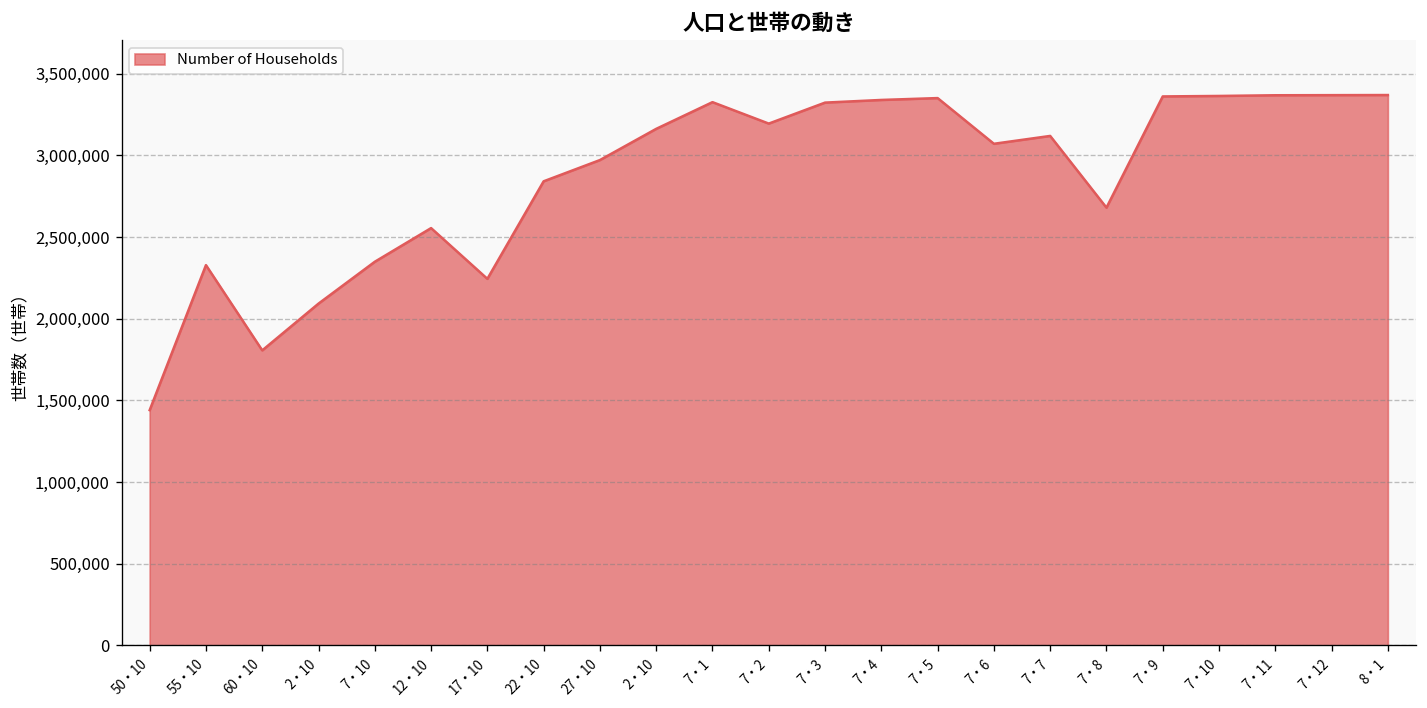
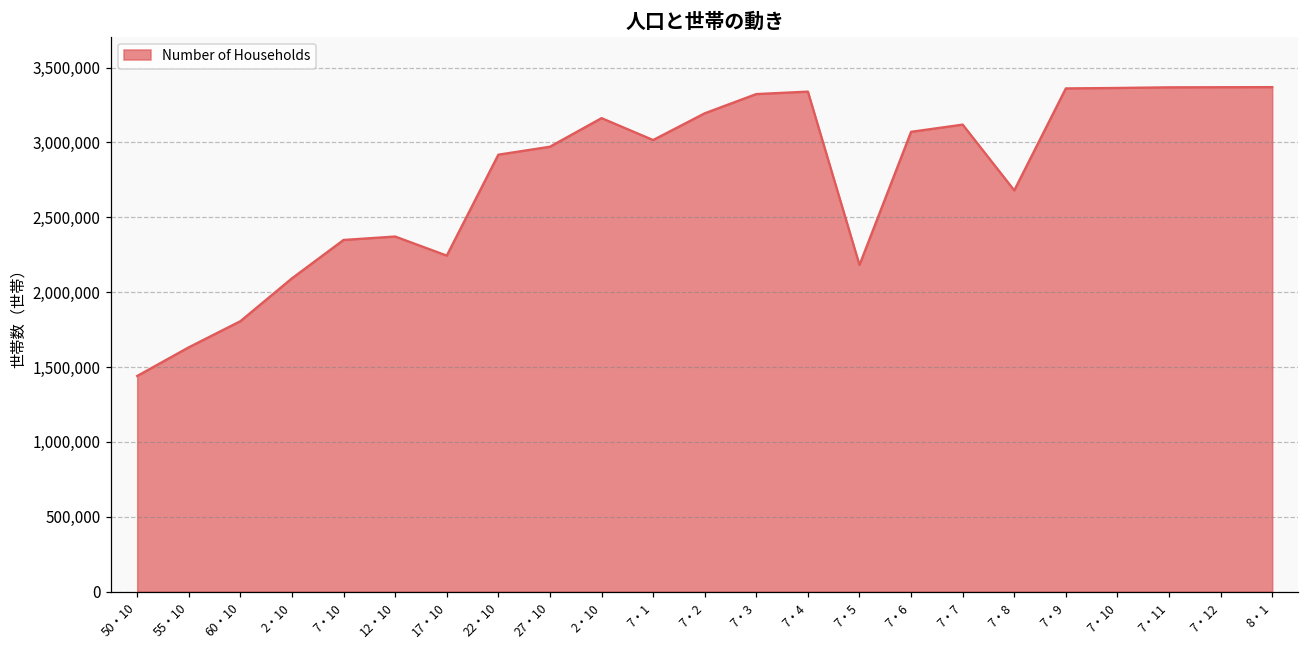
  {
    "50・10": "1,440,000",
-   "55・10": "2,330,000",
+   "55・10": "1,630,000",
    "60・10": "1,810,000",
-   "12・10": "2,560,000",
+   "12・10": "2,370,000",
    "17・10": "2,240,000",
-   "22・10": "2,840,000",
+   "22・10": "2,920,000",
    "27・10": "2,970,000",
-   "7・1": "3,330,000",
+   "7・1": "3,020,000",
    "7・2": "3,190,000",
    "7・3": "3,320,000",
    "7・4": "3,340,000",
-   "7・5": "3,350,000",
+   "7・5": "2,180,000",
    "7・6": "3,070,000",
    "7・7": "3,120,000",
    "7・8": "2,680,000",
    "7・9": "3,360,000",
    "7・11": "3,370,000",
    "7・12": "3,370,000",
    "8・1": "3,370,000"
  }
